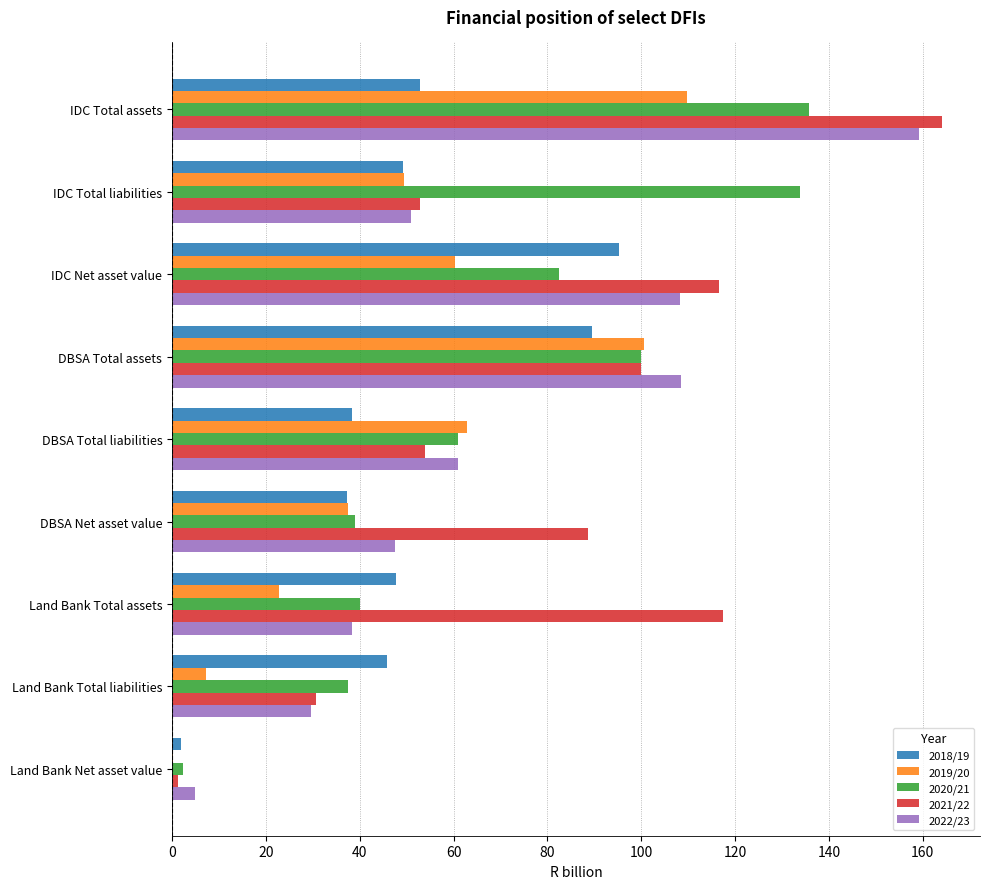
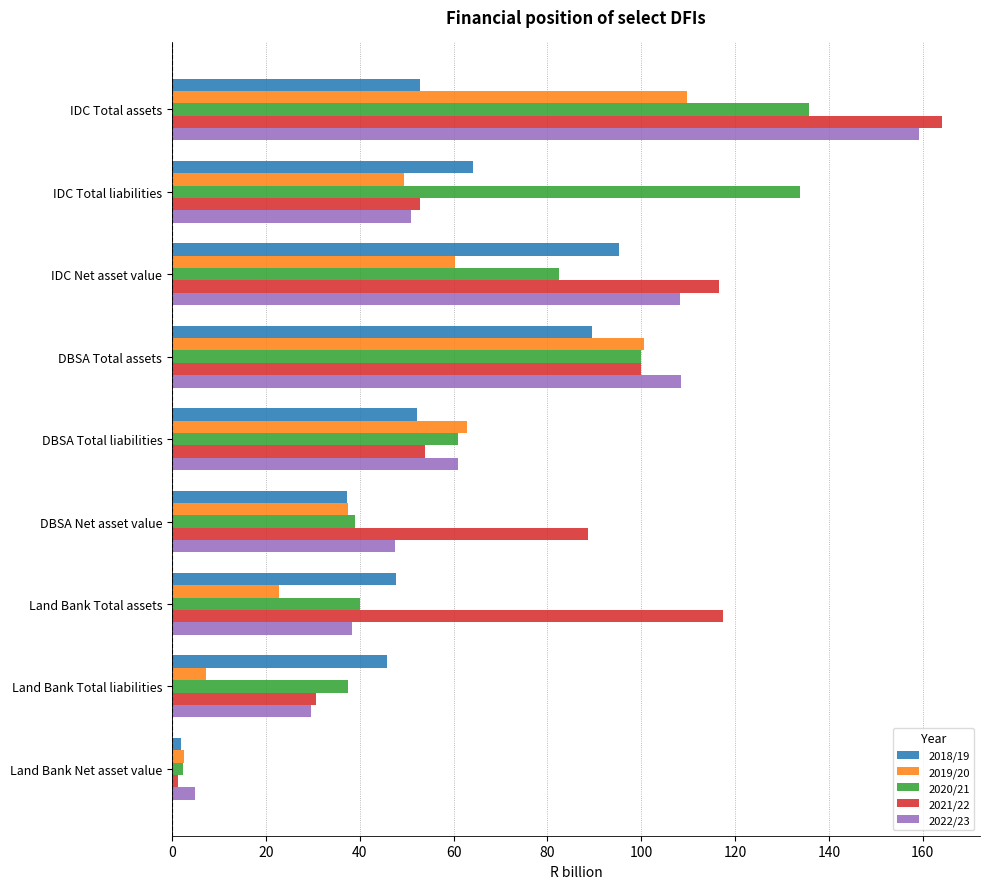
  {
    "2018/19": {
      "IDC Total assets": 53,
-     "IDC Total liabilities": 49,
+     "IDC Total liabilities": 64,
      "IDC Net asset value": 95,
      "DBSA Total assets": 90,
-     "DBSA Total liabilities": 38,
+     "DBSA Total liabilities": 52,
      "DBSA Net asset value": 37,
      "Land Bank Total assets": 48,
      "Land Bank Total liabilities": 46,
      "Land Bank Net asset value": 2
    },
    "2019/20": {
      "IDC Total assets": 110,
      "IDC Total liabilities": 49,
      "IDC Net asset value": 60,
      "DBSA Total assets": 101,
      "DBSA Total liabilities": 63,
      "DBSA Net asset value": 38,
      "Land Bank Total assets": 23,
      "Land Bank Total liabilities": 7,
-     "Land Bank Net asset value": 0
+     "Land Bank Net asset value": 3
    },
    "2020/21": {
      "IDC Total assets": 136,
      "IDC Total liabilities": 134,
      "IDC Net asset value": 83,
      "DBSA Total assets": 100,
      "DBSA Total liabilities": 61,
      "DBSA Net asset value": 39,
      "Land Bank Total assets": 40,
      "Land Bank Total liabilities": 38,
      "Land Bank Net asset value": 2
    },
    "2021/22": {
      "IDC Total assets": 164,
      "IDC Total liabilities": 53,
      "IDC Net asset value": 117,
      "DBSA Total assets": 100,
      "DBSA Total liabilities": 54,
      "DBSA Net asset value": 89,
      "Land Bank Total assets": 117,
      "Land Bank Total liabilities": 31,
      "Land Bank Net asset value": 1
    },
    "2022/23": {
      "IDC Total assets": 159,
      "IDC Total liabilities": 51,
      "IDC Net asset value": 108,
      "DBSA Total assets": 109,
      "DBSA Total liabilities": 61,
      "DBSA Net asset value": 48,
      "Land Bank Total assets": 38,
      "Land Bank Total liabilities": 30,
      "Land Bank Net asset value": 5
    }
  }
